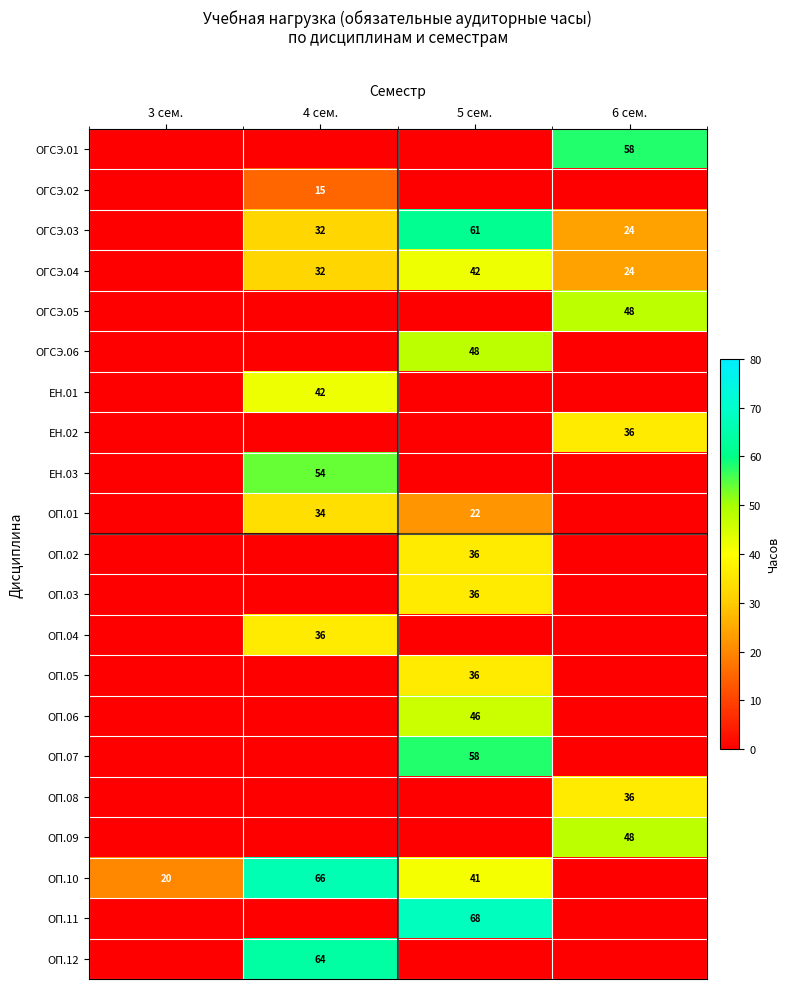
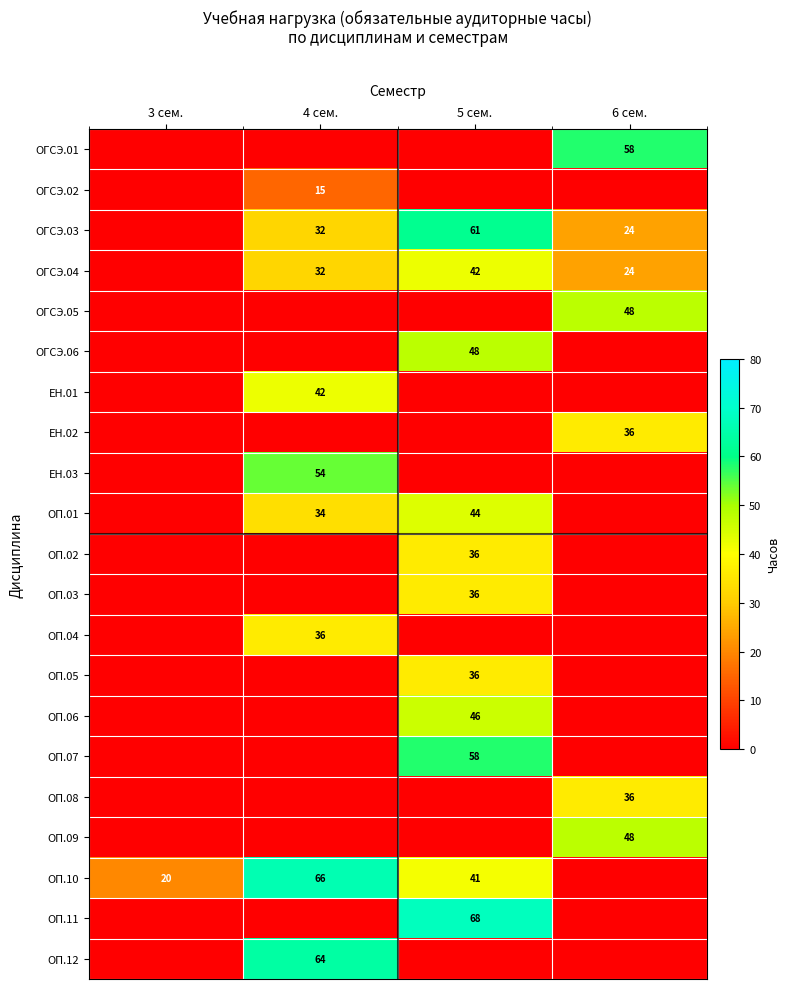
  {
    "ОГСЭ.01": {
      "6 сем.": 58
    },
    "ОГСЭ.02": {
      "4 сем.": 15
    },
    "ОГСЭ.03": {
      "4 сем.": 32,
      "5 сем.": 61,
      "6 сем.": 24
    },
    "ОГСЭ.04": {
      "4 сем.": 32,
      "5 сем.": 42,
      "6 сем.": 24
    },
    "ОГСЭ.05": {
      "6 сем.": 48
    },
    "ОГСЭ.06": {
      "5 сем.": 48
    },
    "ЕН.01": {
      "4 сем.": 42
    },
    "ЕН.02": {
      "6 сем.": 36
    },
    "ЕН.03": {
      "4 сем.": 54
    },
    "ОП.01": {
      "4 сем.": 34,
-     "5 сем.": 22
+     "5 сем.": 44
    },
    "ОП.02": {
      "5 сем.": 36
    },
    "ОП.03": {
      "5 сем.": 36
    },
    "ОП.04": {
      "4 сем.": 36
    },
    "ОП.05": {
      "5 сем.": 36
    },
    "ОП.06": {
      "5 сем.": 46
    },
    "ОП.07": {
      "5 сем.": 58
    },
    "ОП.08": {
      "6 сем.": 36
    },
    "ОП.09": {
      "6 сем.": 48
    },
    "ОП.10": {
      "3 сем.": 20,
      "4 сем.": 66,
      "5 сем.": 41
    },
    "ОП.11": {
      "5 сем.": 68
    },
    "ОП.12": {
      "4 сем.": 64
    }
  }
